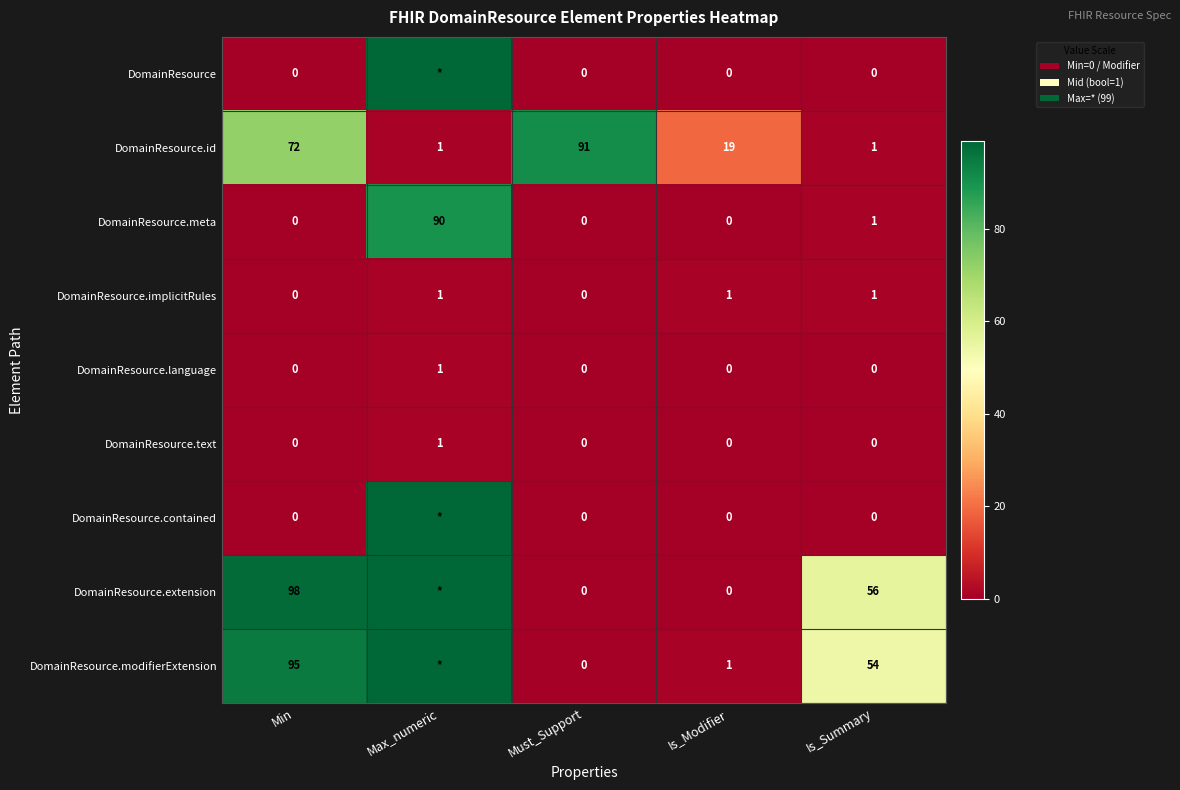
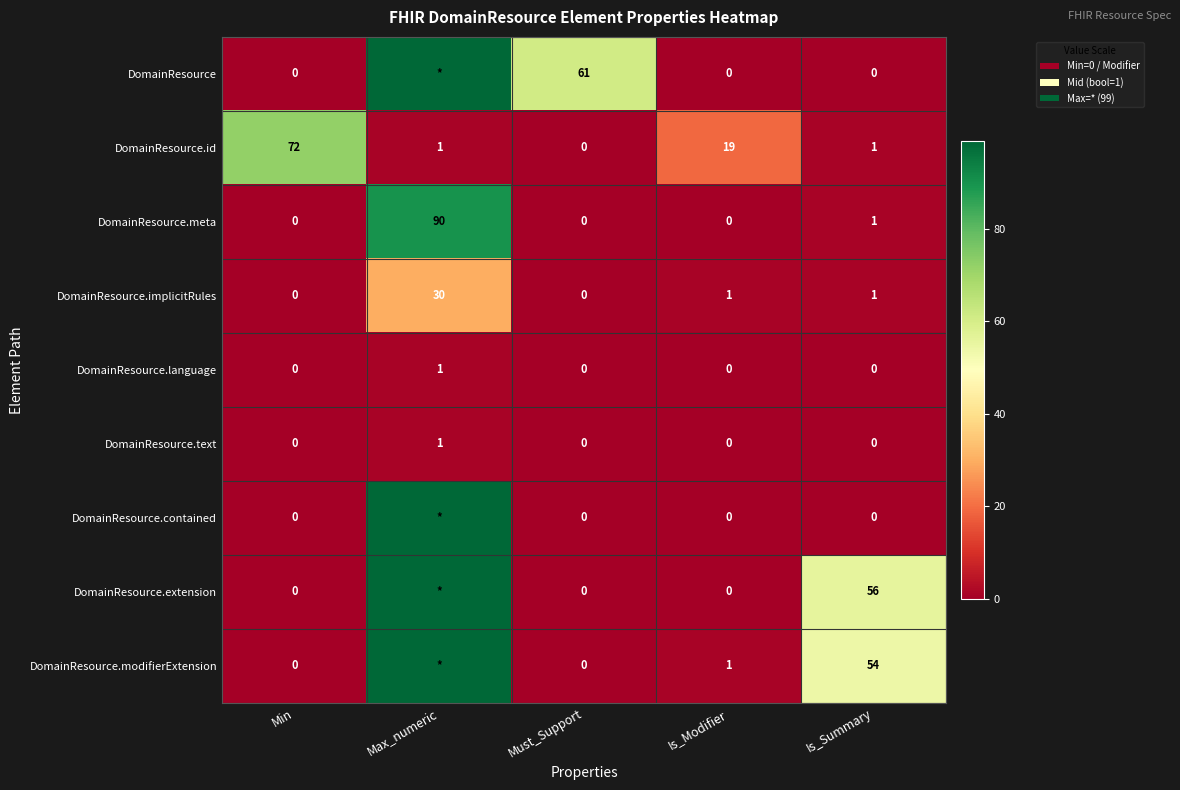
  {
    "DomainResource": {
      "Min": 0,
-     "Must_Support": 0,
+     "Must_Support": 61,
      "Is_Modifier": 0,
      "Is_Summary": 0
    },
    "DomainResource.id": {
      "Min": 72,
      "Max_numeric": 1,
-     "Must_Support": 91,
+     "Must_Support": 0,
      "Is_Modifier": 19,
      "Is_Summary": 1
    },
    "DomainResource.meta": {
      "Min": 0,
      "Max_numeric": 90,
      "Must_Support": 0,
      "Is_Modifier": 0,
      "Is_Summary": 1
    },
    "DomainResource.implicitRules": {
      "Min": 0,
-     "Max_numeric": 1,
+     "Max_numeric": 30,
      "Must_Support": 0,
      "Is_Modifier": 1,
      "Is_Summary": 1
    },
    "DomainResource.language": {
      "Min": 0,
      "Max_numeric": 1,
      "Must_Support": 0,
      "Is_Modifier": 0,
      "Is_Summary": 0
    },
    "DomainResource.text": {
      "Min": 0,
      "Max_numeric": 1,
      "Must_Support": 0,
      "Is_Modifier": 0,
      "Is_Summary": 0
    },
    "DomainResource.contained": {
      "Min": 0,
      "Must_Support": 0,
      "Is_Modifier": 0,
      "Is_Summary": 0
    },
    "DomainResource.extension": {
-     "Min": 98,
+     "Min": 0,
      "Must_Support": 0,
      "Is_Modifier": 0,
      "Is_Summary": 56
    },
    "DomainResource.modifierExtension": {
-     "Min": 95,
+     "Min": 0,
      "Must_Support": 0,
      "Is_Modifier": 1,
      "Is_Summary": 54
    }
  }
